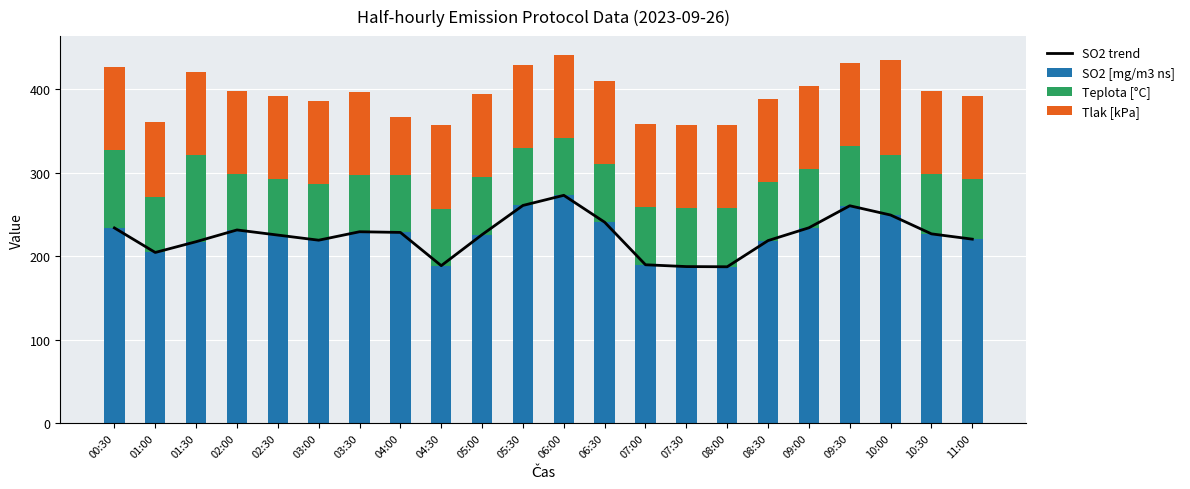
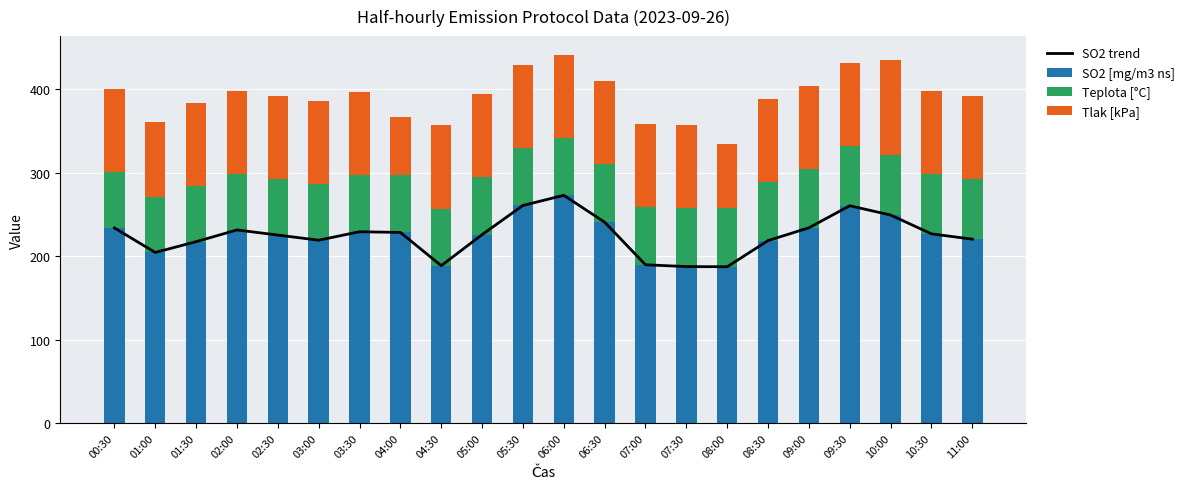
  {
    "SO2 [mg/m3 ns]": {
      "00:30": 230,
      "01:00": 200,
      "01:30": 220,
      "02:00": 230,
      "02:30": 230,
      "03:00": 220,
      "03:30": 230,
      "04:00": 230,
      "04:30": 190,
      "05:00": 230,
      "05:30": 260,
      "06:00": 270,
      "06:30": 240,
      "07:00": 190,
      "07:30": 190,
      "08:00": 190,
      "08:30": 220,
      "09:00": 230,
      "09:30": 260,
      "10:00": 250,
      "10:30": 230,
      "11:00": 220
    },
    "Teplota [°C]": {
-     "00:30": 90,
+     "00:30": 70,
      "01:00": 70,
-     "01:30": 100,
+     "01:30": 70,
      "02:00": 70,
      "02:30": 70,
      "03:00": 70,
      "03:30": 70,
      "04:00": 70,
      "04:30": 70,
      "05:00": 70,
      "05:30": 70,
      "06:00": 70,
      "06:30": 70,
      "07:00": 70,
      "07:30": 70,
      "08:00": 70,
      "08:30": 70,
      "09:00": 70,
      "09:30": 70,
      "10:00": 70,
      "10:30": 70,
      "11:00": 70
    },
    "Tlak [kPa]": {
      "00:30": 100,
      "01:00": 90,
      "01:30": 100,
      "02:00": 100,
      "02:30": 100,
      "03:00": 100,
      "03:30": 100,
      "04:00": 70,
      "04:30": 100,
      "05:00": 100,
      "05:30": 100,
      "06:00": 100,
      "06:30": 100,
      "07:00": 100,
      "07:30": 100,
-     "08:00": 100,
+     "08:00": 80,
      "08:30": 100,
      "09:00": 100,
      "09:30": 100,
      "10:00": 110,
      "10:30": 100,
      "11:00": 100
    }
  }
